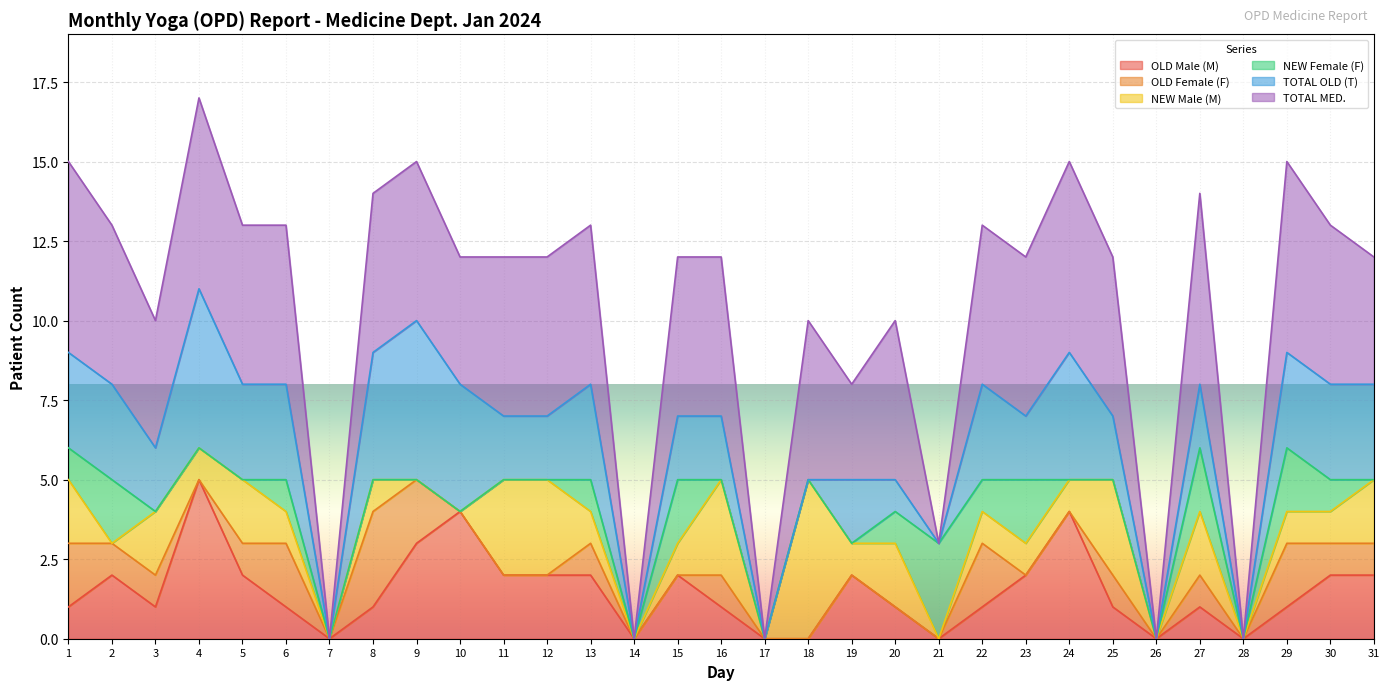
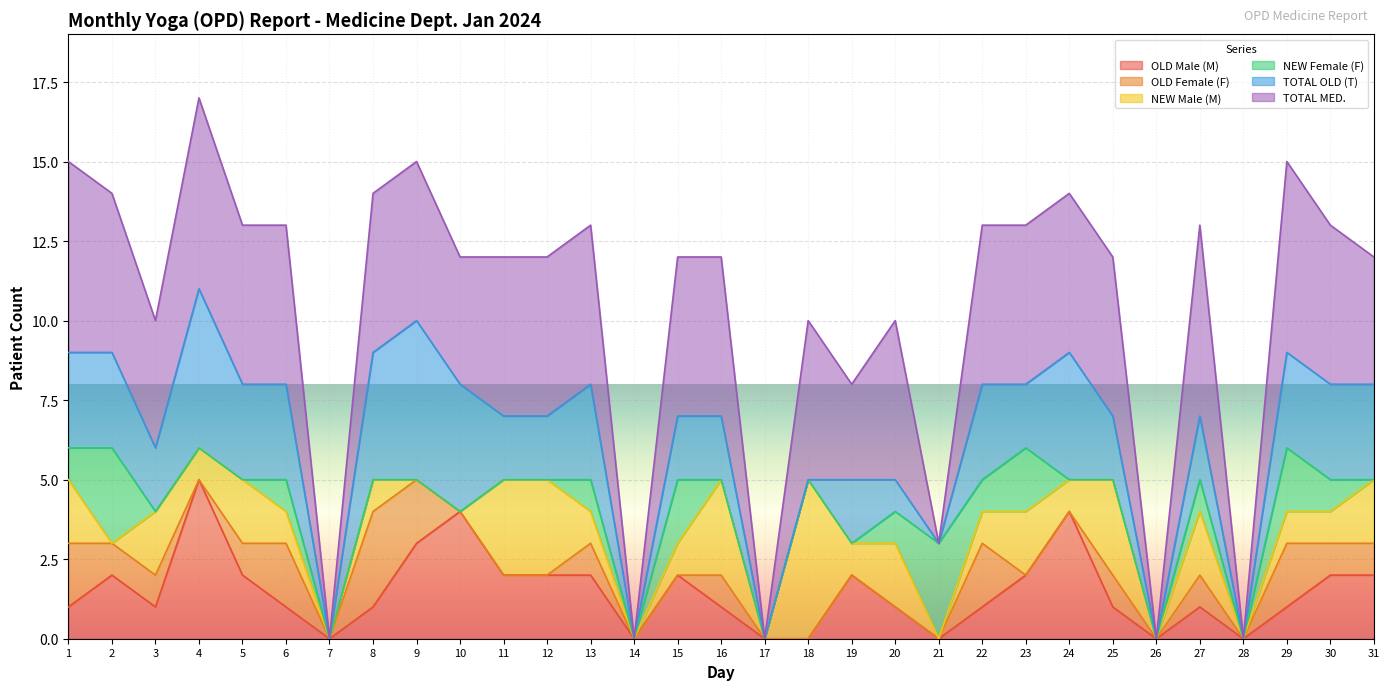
  {
    "NEW Male (M)": {
      "1": 5,
      "6": 4,
      "13": 4,
      "15": 3,
      "20": 3,
      "22": 4,
-     "23": 1,
+     "23": 2,
      "27": 4,
      "29": 4,
      "30": 4
    },
    "NEW Female (F)": {
      "1": 6,
-     "2": 2,
+     "2": 3,
      "6": 5,
      "13": 5,
      "15": 5,
      "20": 4,
      "22": 5,
-     "27": 2,
+     "27": 1,
      "29": 6,
      "30": 5
    },
    "TOTAL OLD (T)": {
      "1": 3,
      "2": 3,
      "3": 2,
      "4": 5,
      "5": 3,
      "6": 3,
      "8": 4,
      "9": 5,
      "10": 4,
      "11": 2,
      "12": 2,
      "13": 3,
      "15": 2,
      "16": 2,
      "19": 2,
      "20": 1,
      "22": 3,
      "23": 2,
      "24": 4,
      "25": 2,
      "27": 2,
      "29": 3,
      "30": 3,
      "31": 3
    },
    "TOTAL MED.": {
      "1": 6,
      "2": 5,
      "3": 4,
      "4": 6,
      "5": 5,
      "6": 5,
      "8": 5,
      "9": 5,
      "10": 4,
      "11": 5,
      "12": 5,
      "13": 5,
      "15": 5,
      "16": 5,
      "18": 5,
      "19": 3,
      "20": 5,
      "22": 5,
      "23": 5,
-     "24": 6,
+     "24": 5,
      "25": 5,
      "27": 6,
      "29": 6,
      "30": 5,
      "31": 4
    }
  }
